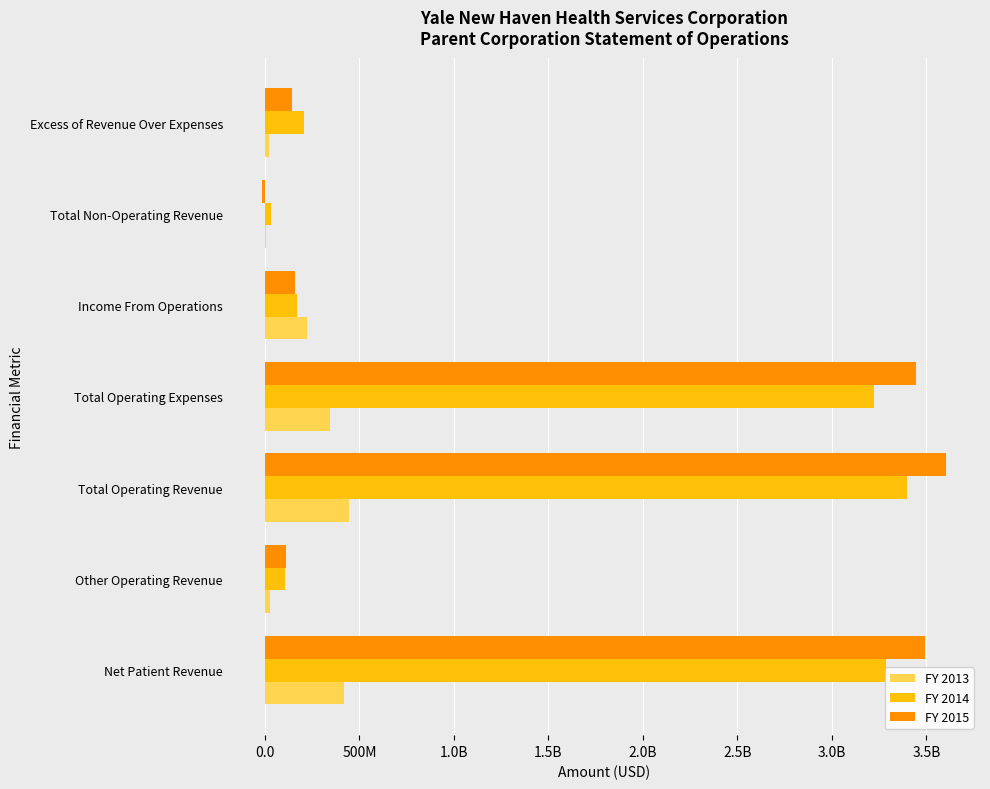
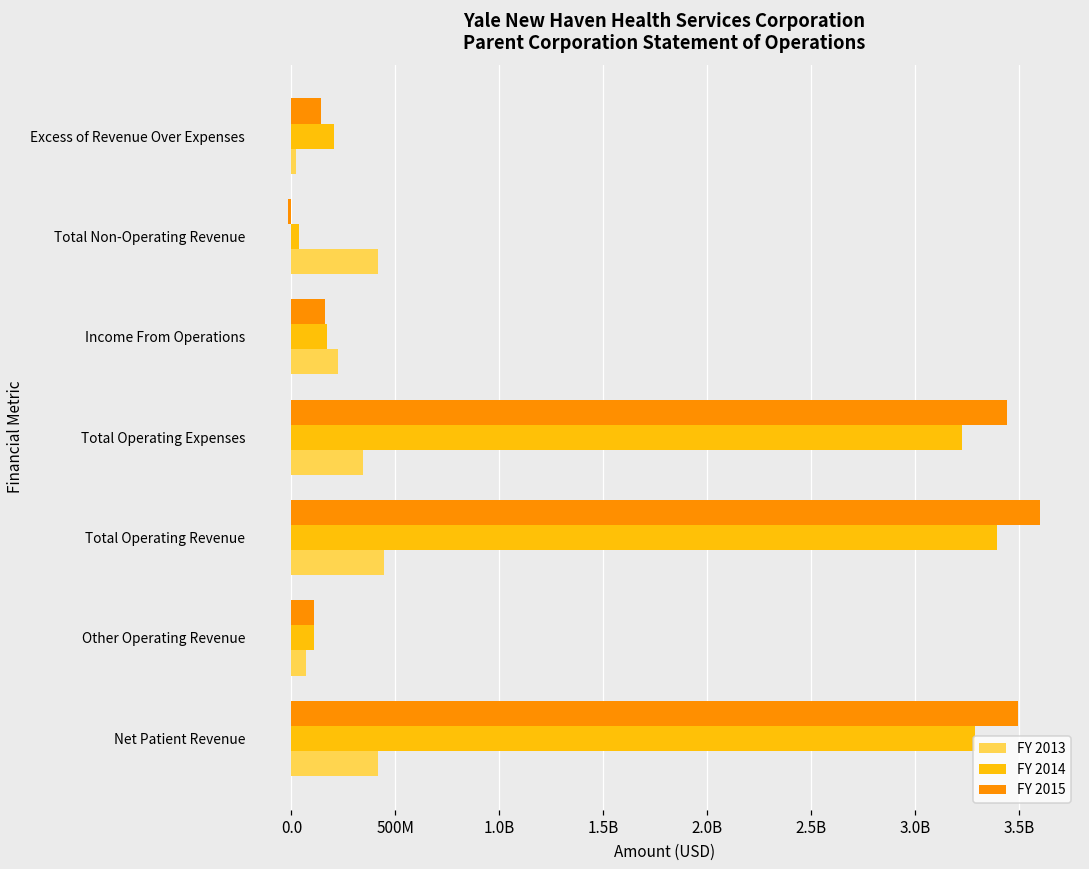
  {
    "FY 2013": {
      "Excess of Revenue Over Expenses": 20000000,
-     "Total Non-Operating Revenue": 0,
+     "Total Non-Operating Revenue": 410000000,
      "Income From Operations": 220000000,
      "Total Operating Expenses": 350000000,
      "Total Operating Revenue": 450000000,
-     "Other Operating Revenue": 30000000,
+     "Other Operating Revenue": 70000000,
      "Net Patient Revenue": 420000000
    }
  }
